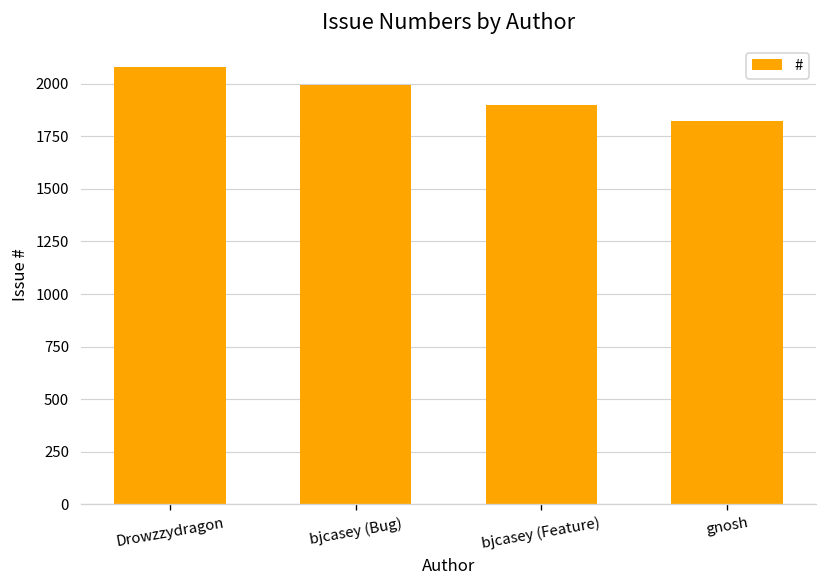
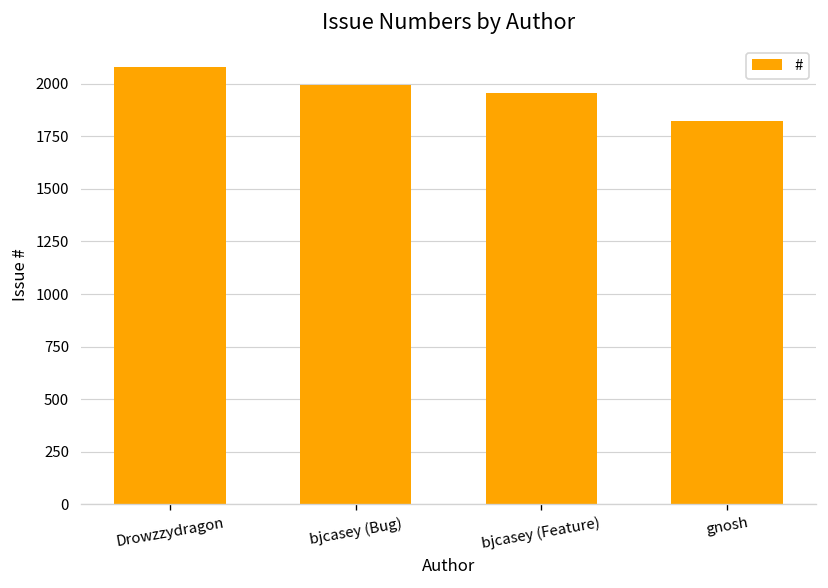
  {
    "Drowzzydragon": 2080,
    "bjcasey (Bug)": 2000,
-   "bjcasey (Feature)": 1900,
+   "bjcasey (Feature)": 1960,
    "gnosh": 1830
  }
